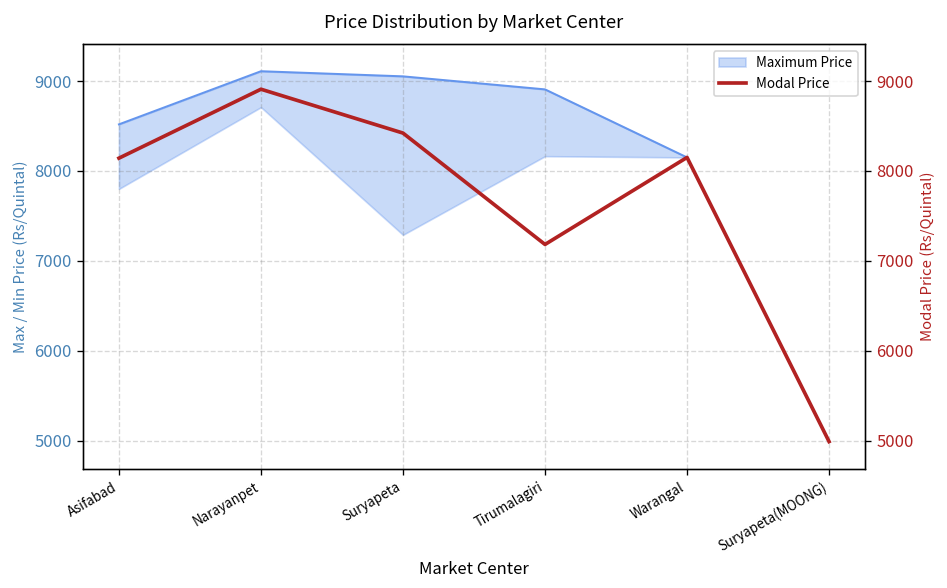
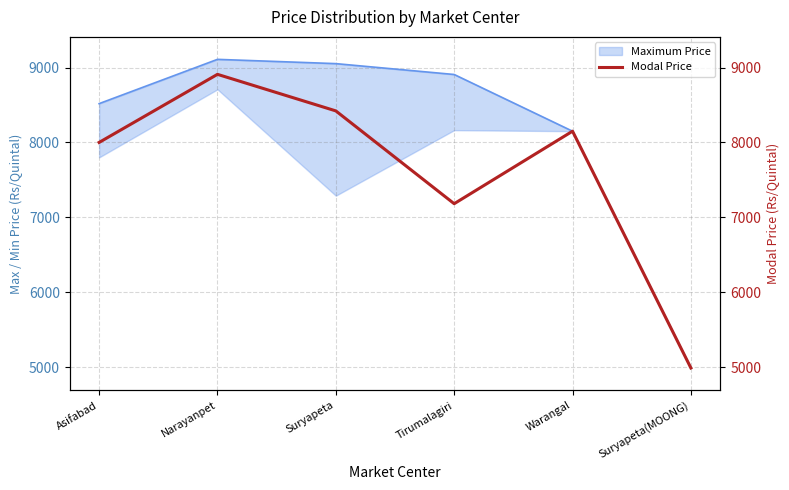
  {
    "Maximum Price": {
      "Asifabad": 8500,
      "Narayanpet": 9100,
      "Suryapeta": 9100,
      "Tirumalagiri": 8900,
      "Warangal": 8200,
      "Suryapeta(MOONG)": 5000
    },
    "Modal Price": {
-     "Asifabad": 8100,
+     "Asifabad": 8000,
      "Narayanpet": 8900,
      "Suryapeta": 8400,
      "Tirumalagiri": 7200,
      "Warangal": 8200,
      "Suryapeta(MOONG)": 5000
    }
  }
